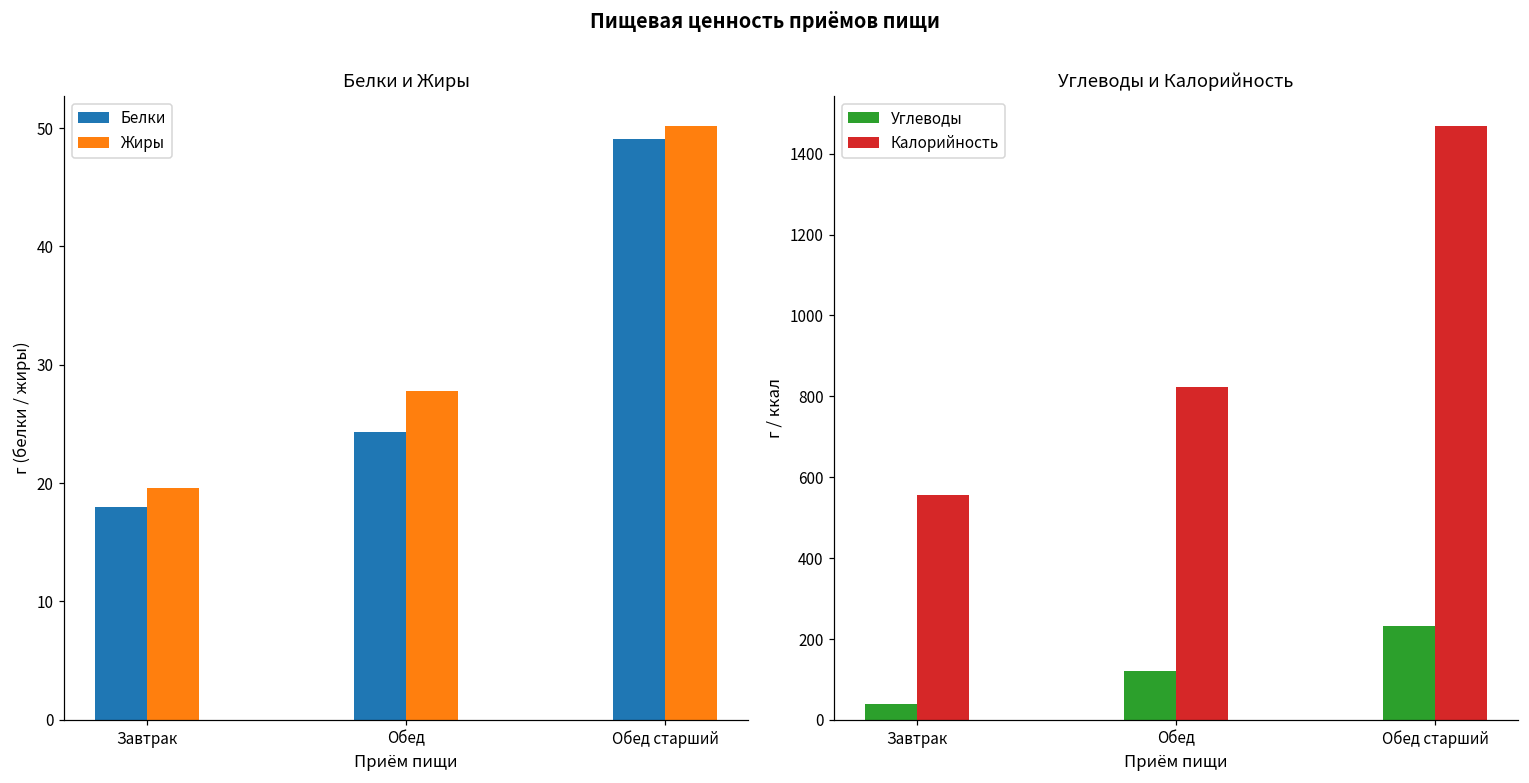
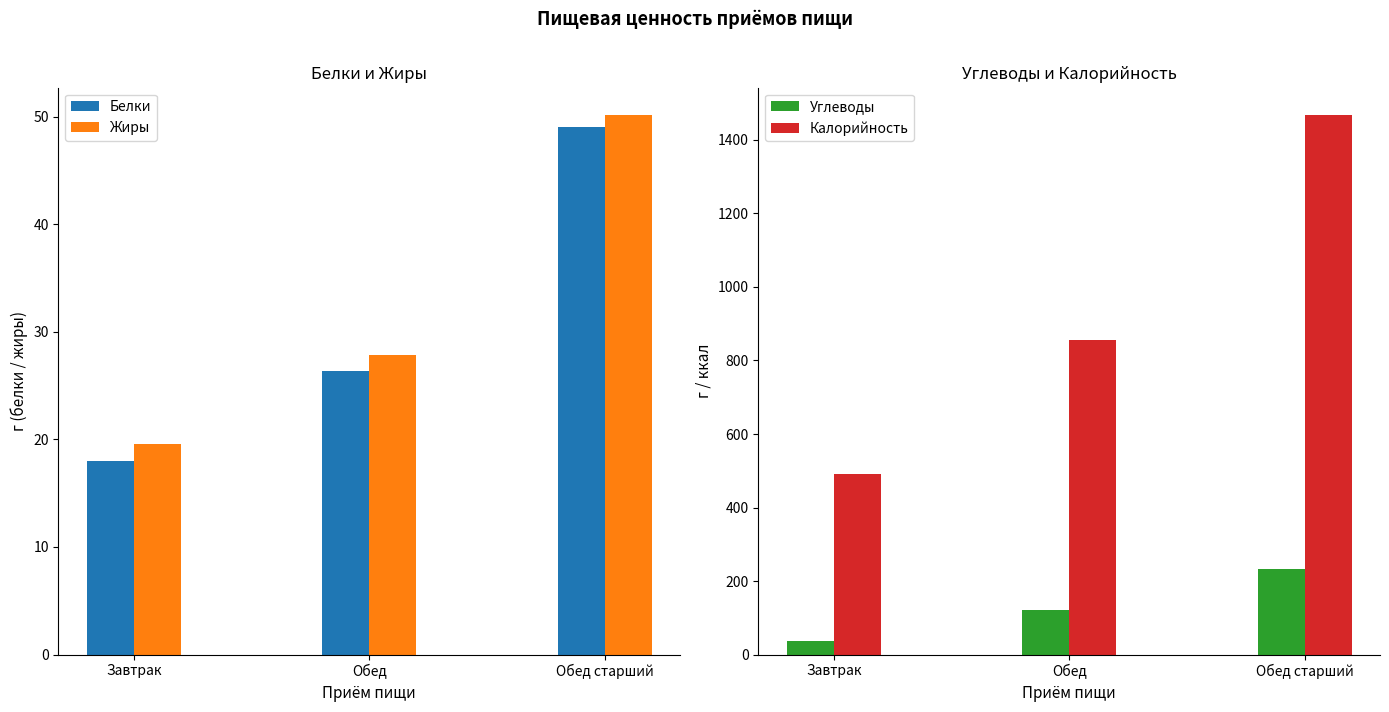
  {
    "Белки и Жиры": {
      "Белки": {
        "Завтрак": 18.0,
-       "Обед": 24.3,
+       "Обед": 26.3,
        "Обед старший": 49.1
      },
      "Жиры": {
        "Завтрак": 19.6,
        "Обед": 27.8,
        "Обед старший": 50.2
      }
    },
    "Углеводы и Калорийность": {
      "Углеводы": {
        "Завтрак": 40,
        "Обед": 120,
        "Обед старший": 230
      },
      "Калорийность": {
-       "Завтрак": 560,
-       "Обед": 820,
+       "Завтрак": 490,
+       "Обед": 860,
        "Обед старший": 1470
      }
    }
  }
